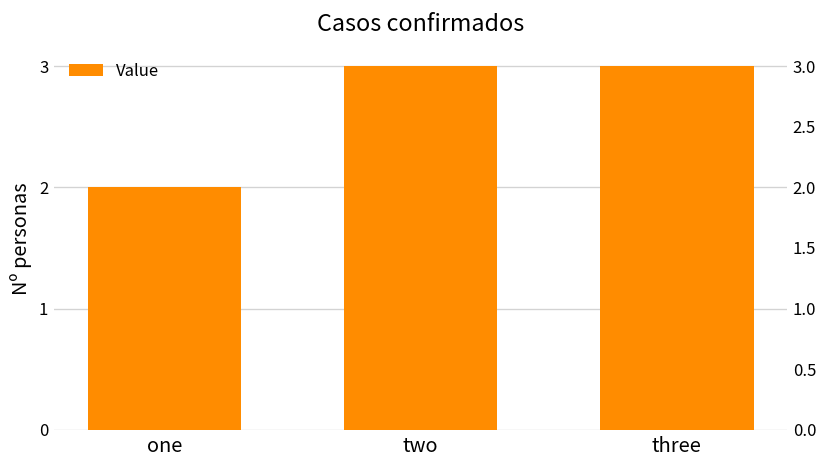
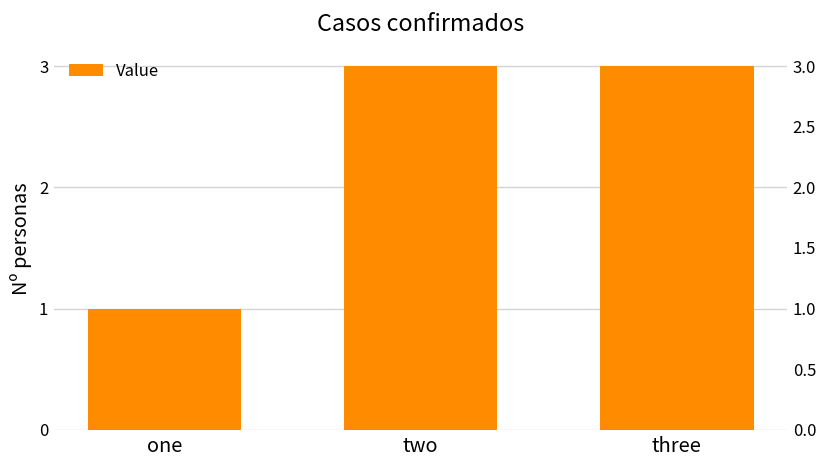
  {
-   "one": 2,
+   "one": 1,
    "two": 3,
    "three": 3
  }
